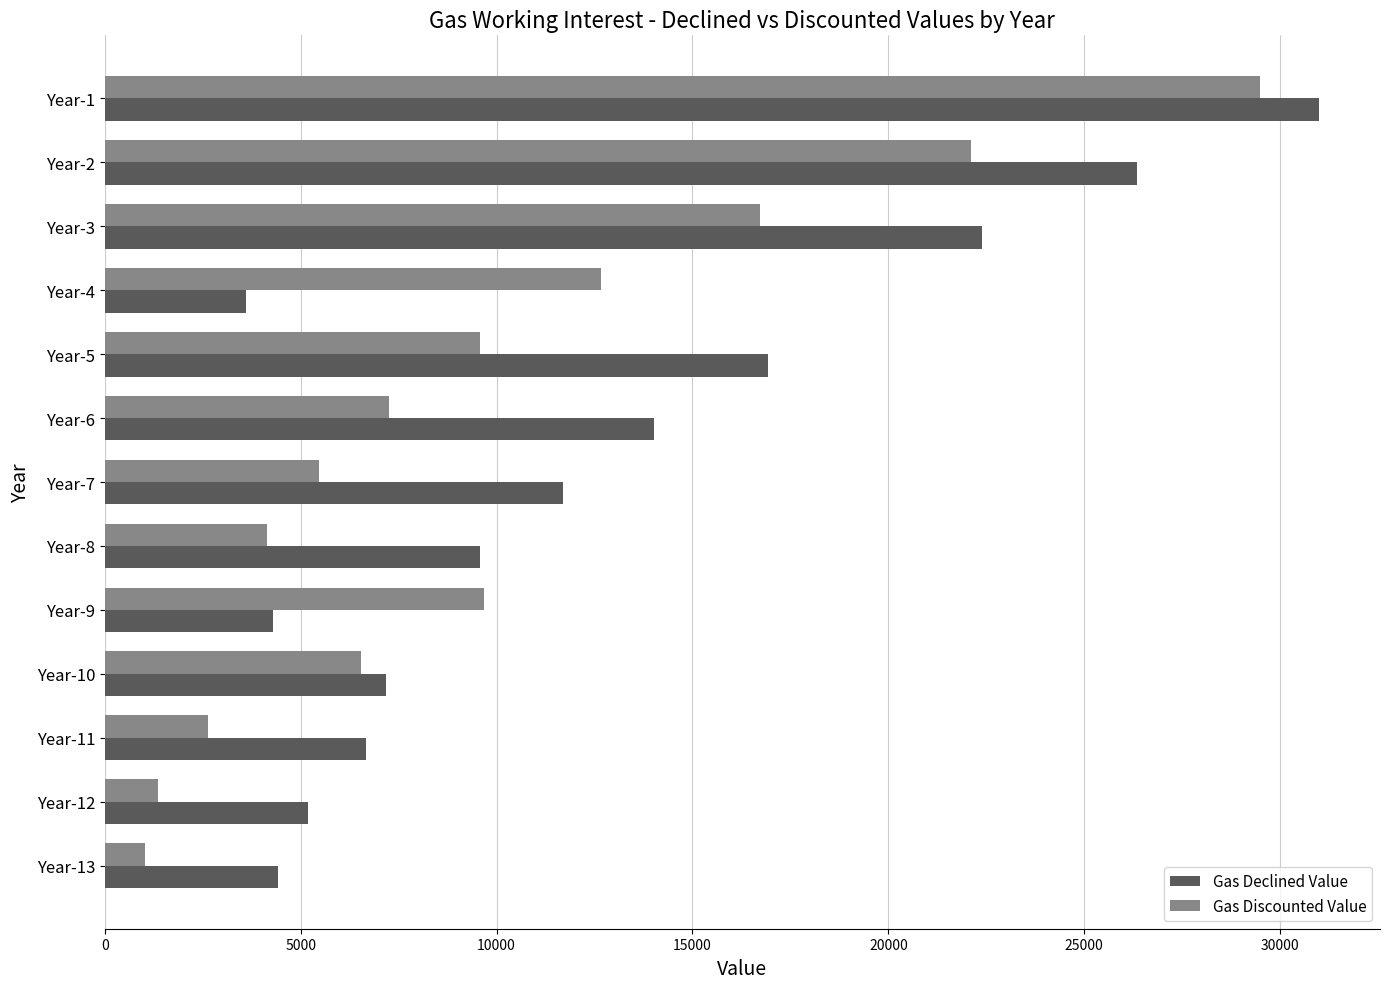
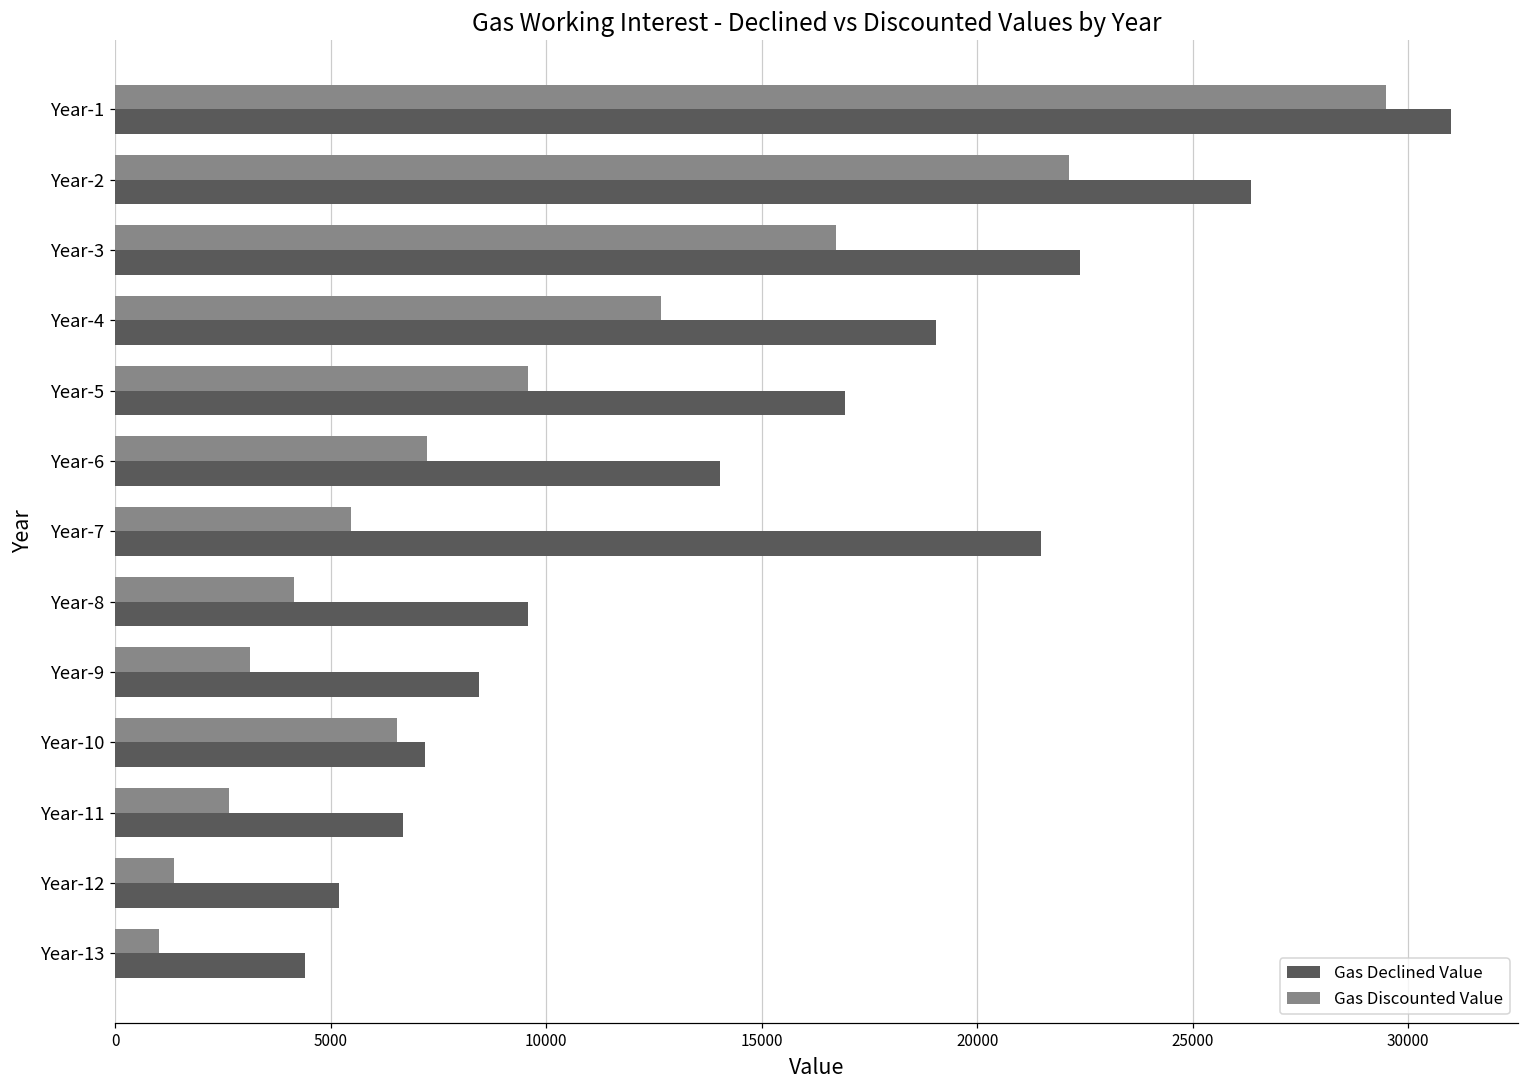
  {
    "Gas Declined Value": {
      "Year-1": 31000,
      "Year-2": 26400,
      "Year-3": 22400,
-     "Year-4": 3600,
+     "Year-4": 19000,
      "Year-5": 16900,
      "Year-6": 14000,
-     "Year-7": 11700,
+     "Year-7": 21500,
      "Year-8": 9600,
-     "Year-9": 4300,
+     "Year-9": 8400,
      "Year-10": 7200,
      "Year-11": 6700,
      "Year-12": 5200,
      "Year-13": 4400
    },
    "Gas Discounted Value": {
      "Year-1": 29500,
      "Year-2": 22100,
      "Year-3": 16700,
      "Year-4": 12700,
      "Year-5": 9600,
      "Year-6": 7200,
      "Year-7": 5500,
      "Year-8": 4100,
-     "Year-9": 9700,
+     "Year-9": 3100,
      "Year-10": 6500,
      "Year-11": 2600,
      "Year-12": 1400,
      "Year-13": 1000
    }
  }
